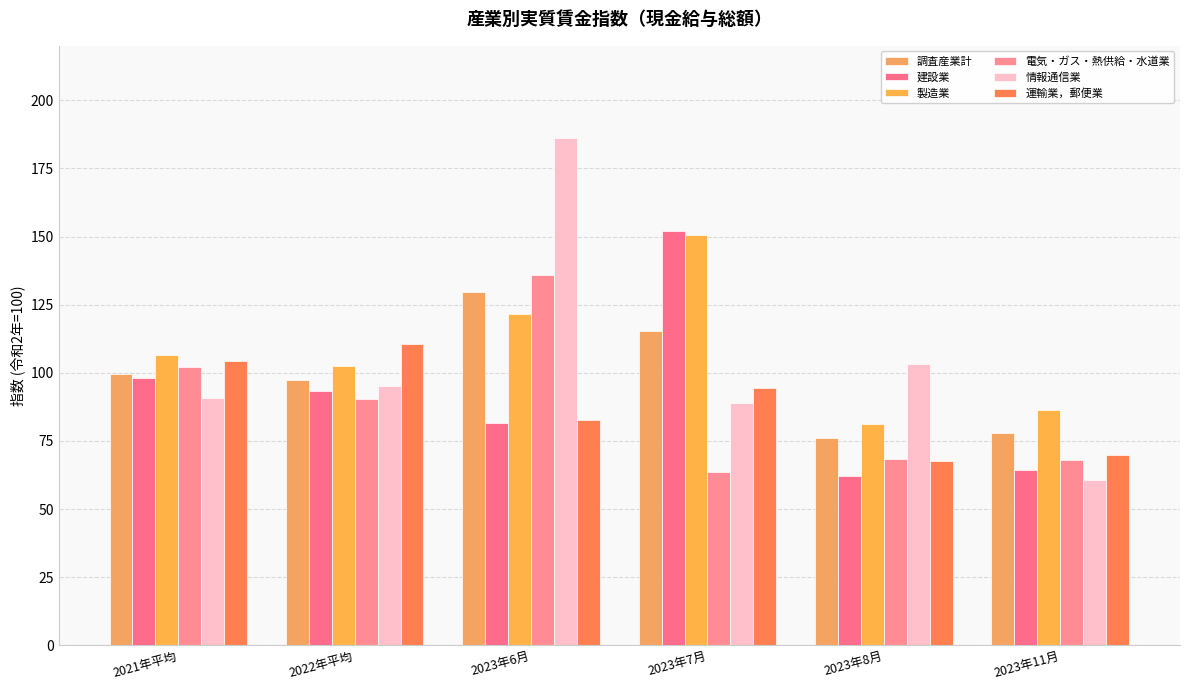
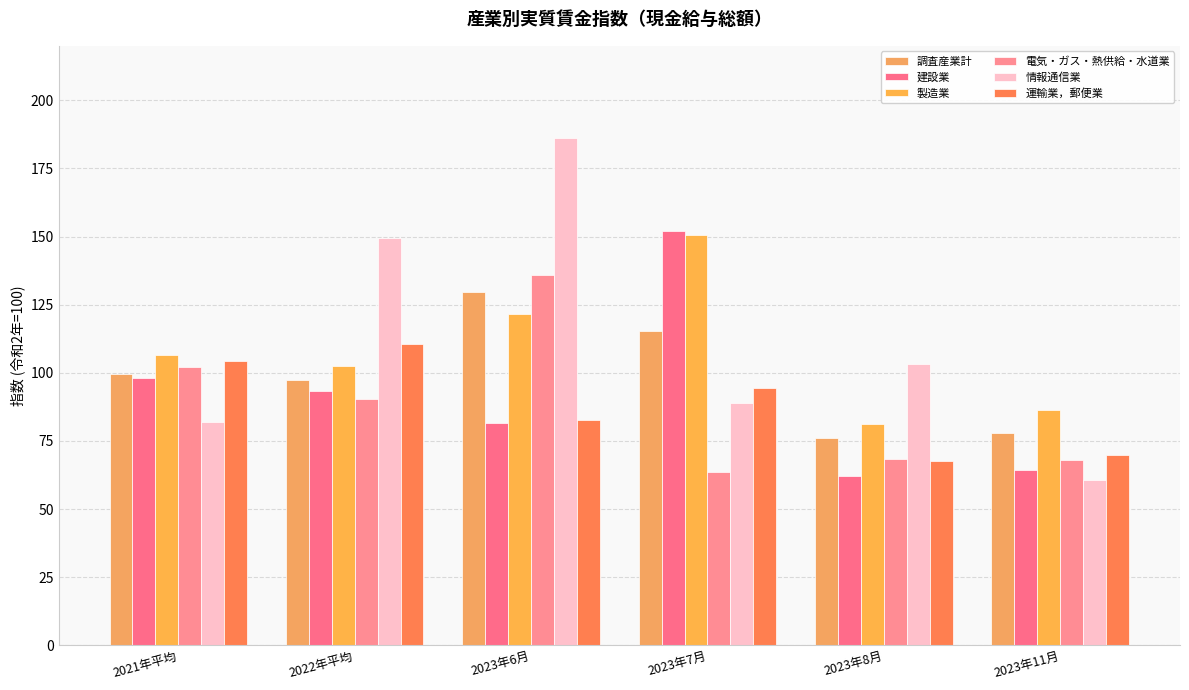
  {
    "情報通信業": {
-     "2021年平均": 91,
-     "2022年平均": 95,
+     "2021年平均": 82,
+     "2022年平均": 150,
      "2023年6月": 186,
      "2023年7月": 89,
      "2023年8月": 103,
      "2023年11月": 61
    }
  }
